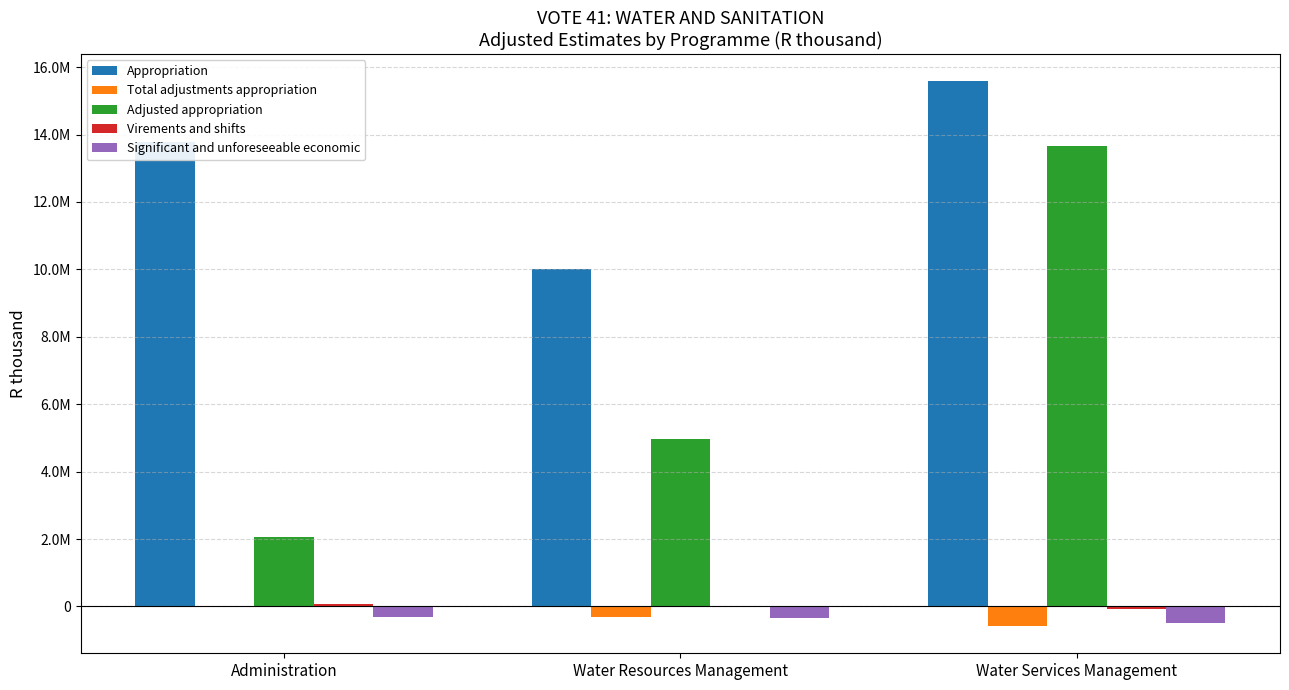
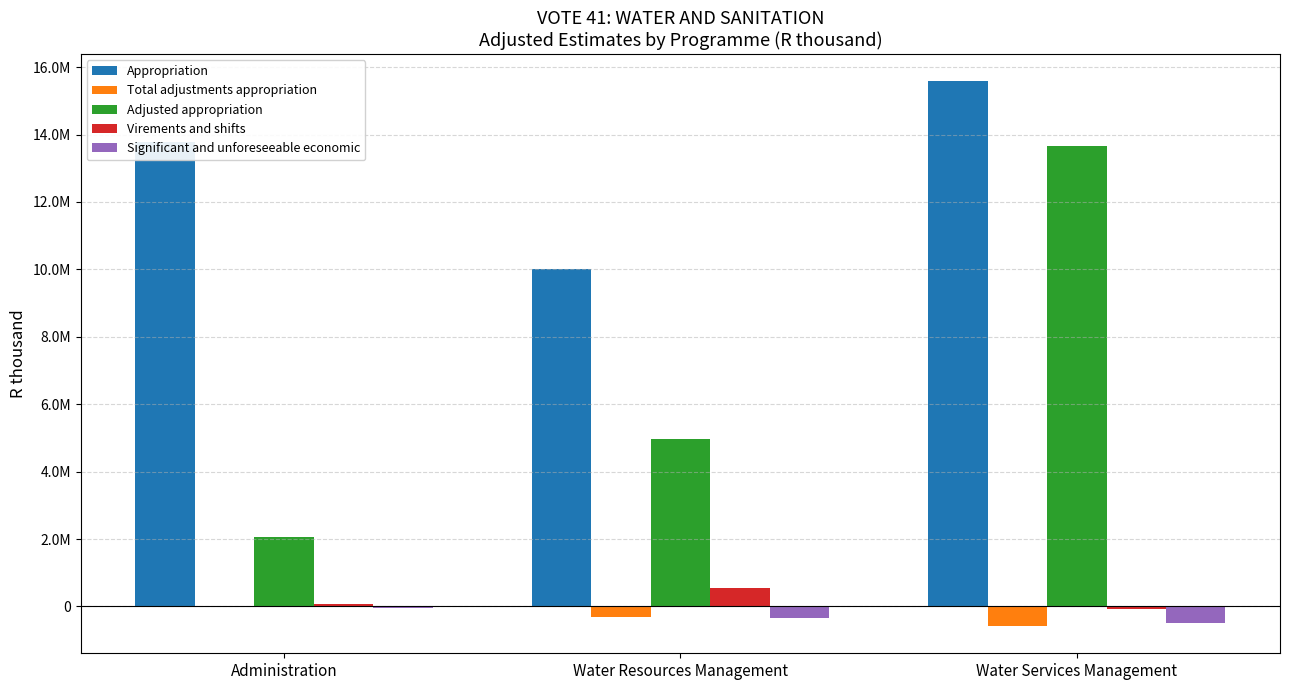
  {
    "Appropriation": {
      "Water Resources Management": 10000000,
      "Water Services Management": 15600000
    },
    "Total adjustments appropriation": {
      "Water Resources Management": -300000,
      "Water Services Management": -600000
    },
    "Adjusted appropriation": {
      "Administration": 2100000,
      "Water Resources Management": 5000000,
      "Water Services Management": 13700000
    },
    "Virements and shifts": {
-     "Water Resources Management": 0,
+     "Water Resources Management": 500000,
      "Water Services Management": -100000
    },
    "Significant and unforeseeable economic": {
-     "Administration": -300000,
+     "Administration": 0,
      "Water Resources Management": -300000,
      "Water Services Management": -500000
    }
  }
